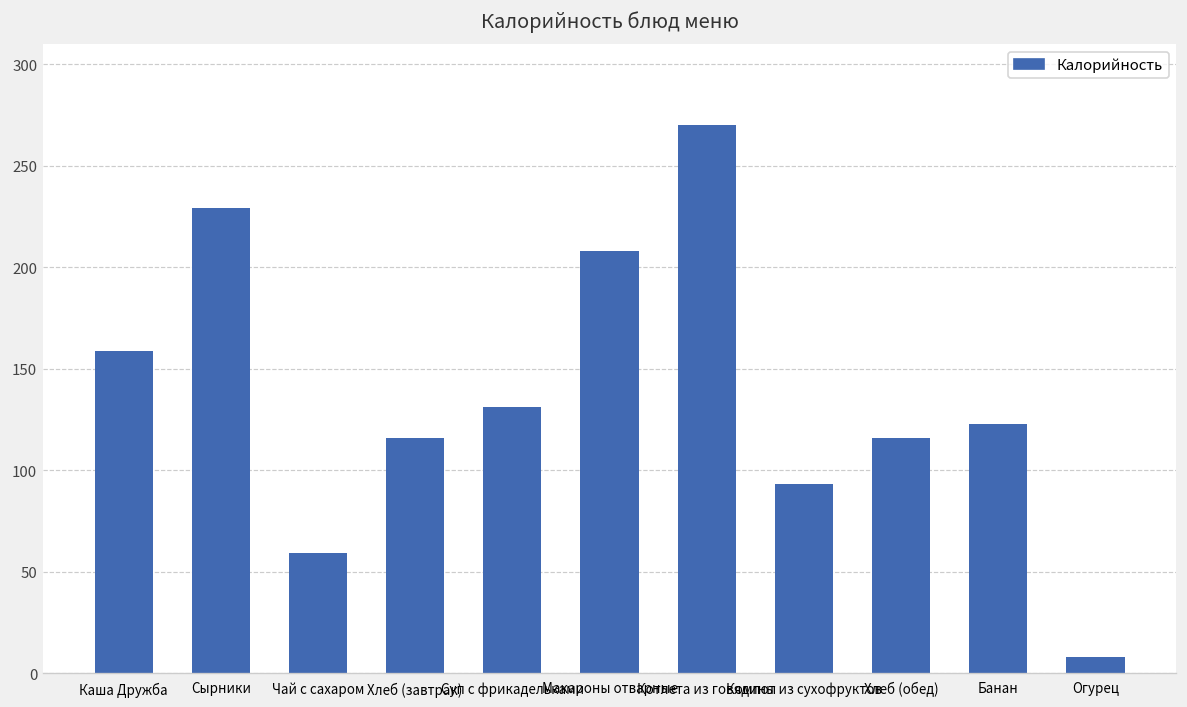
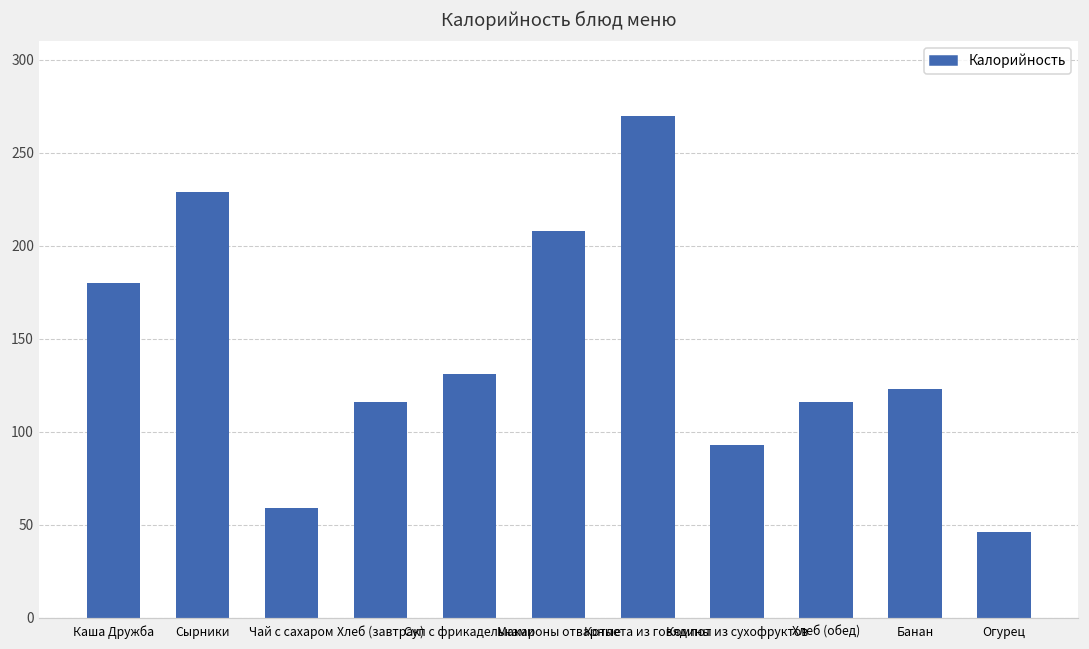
  {
-   "Каша Дружба": 159,
+   "Каша Дружба": 180,
    "Сырники": 229,
    "Чай с сахаром": 59,
    "Банан": 123,
-   "Огурец": 8
+   "Огурец": 46
  }
